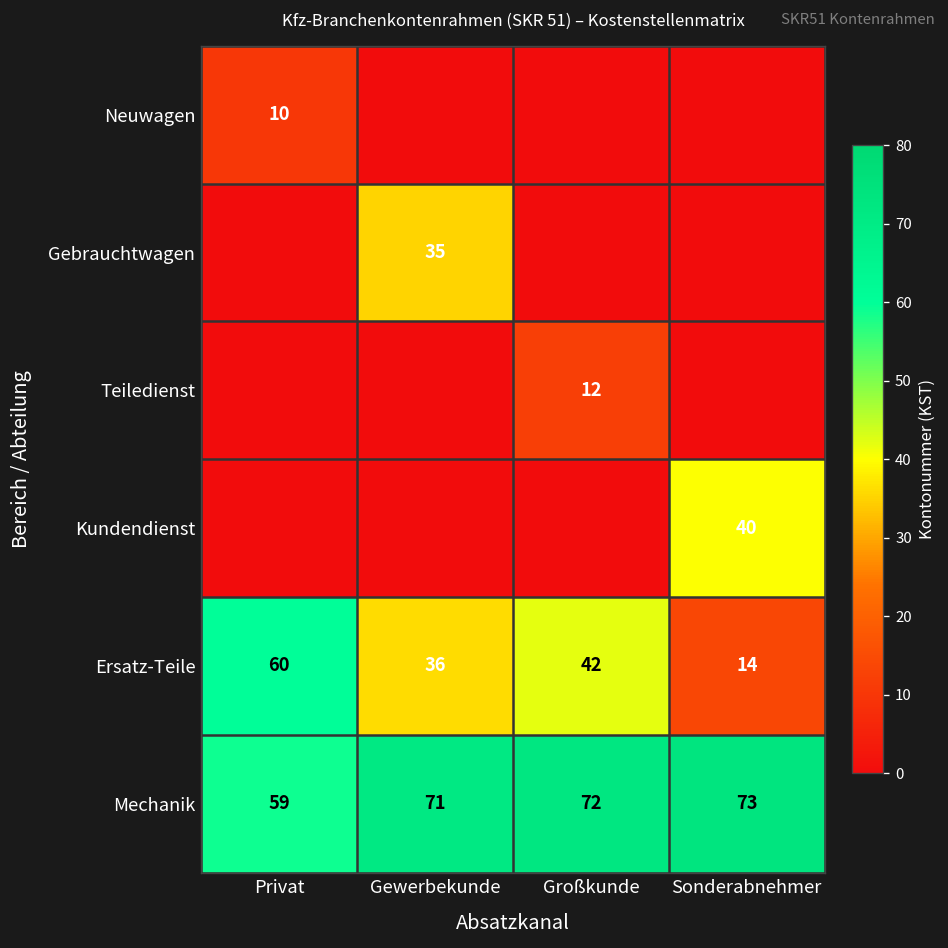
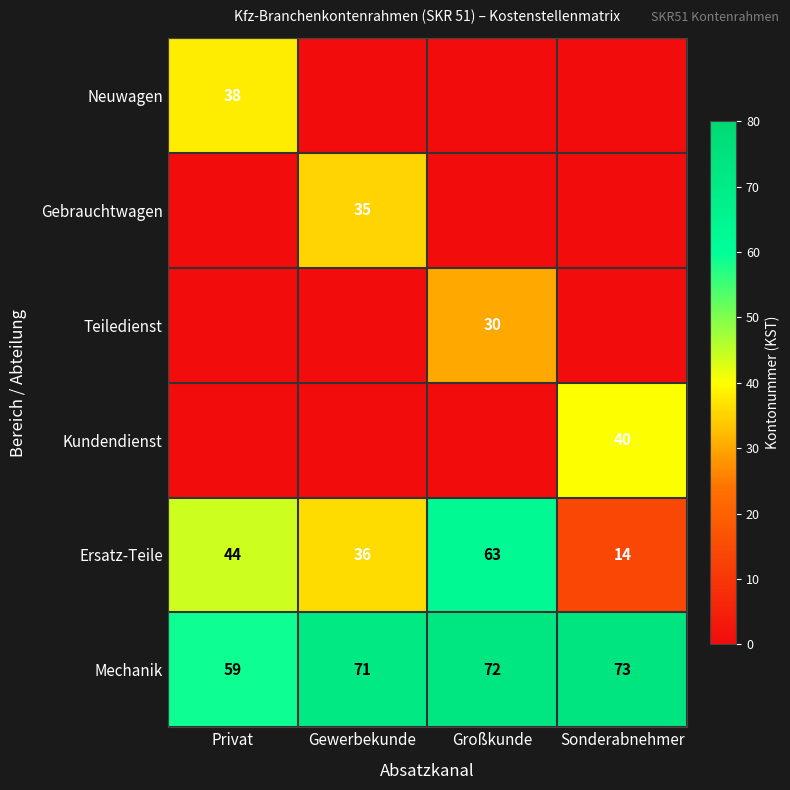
  {
    "Neuwagen": {
-     "Privat": 10
+     "Privat": 38
    },
    "Gebrauchtwagen": {
      "Gewerbekunde": 35
    },
    "Teiledienst": {
-     "Großkunde": 12
+     "Großkunde": 30
    },
    "Kundendienst": {
      "Sonderabnehmer": 40
    },
    "Ersatz-Teile": {
-     "Privat": 60,
+     "Privat": 44,
      "Gewerbekunde": 36,
-     "Großkunde": 42,
+     "Großkunde": 63,
      "Sonderabnehmer": 14
    },
    "Mechanik": {
      "Privat": 59,
      "Gewerbekunde": 71,
      "Großkunde": 72,
      "Sonderabnehmer": 73
    }
  }
